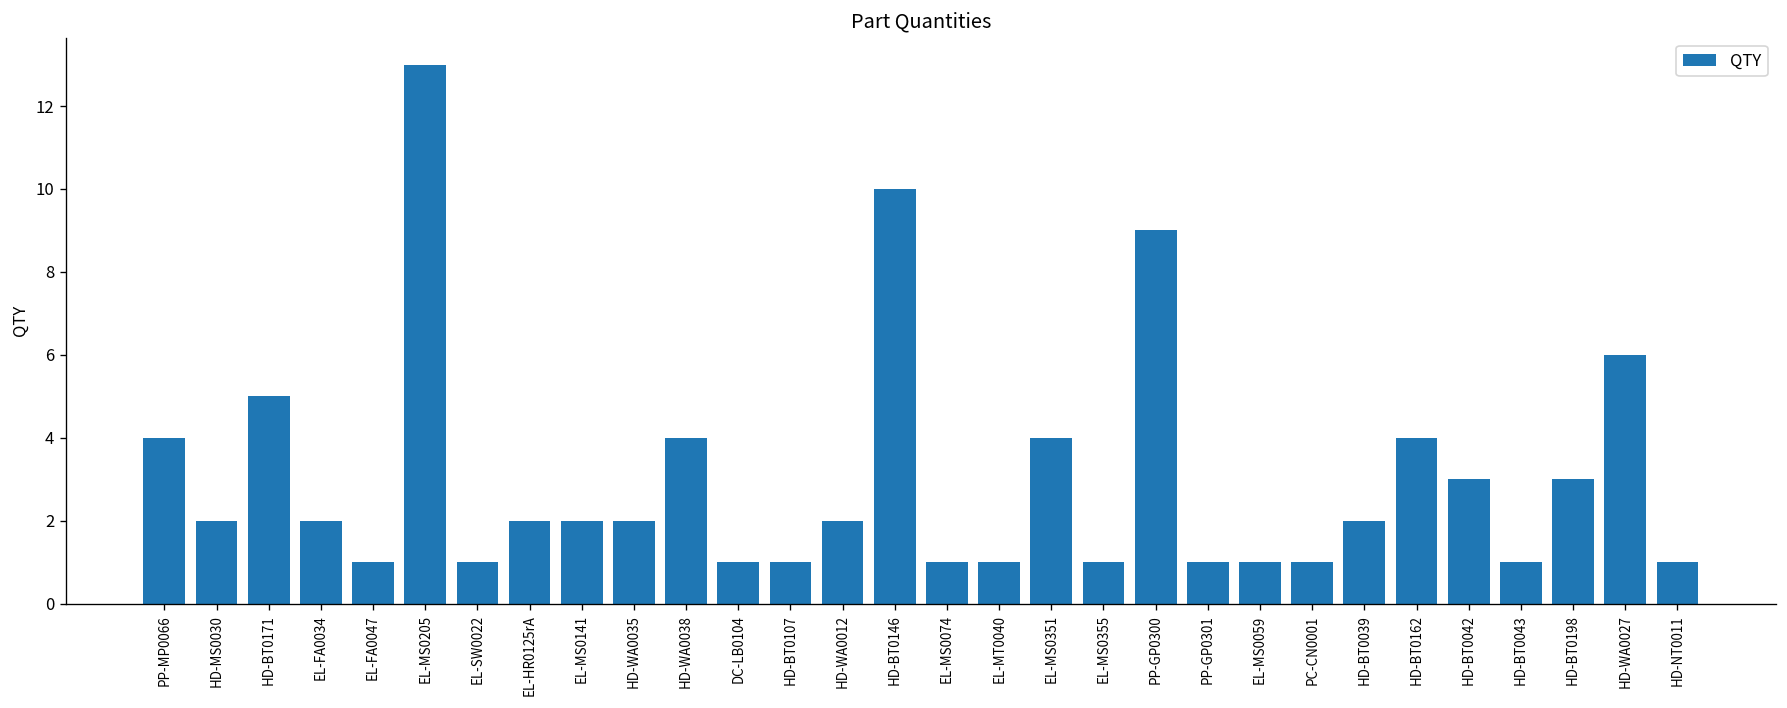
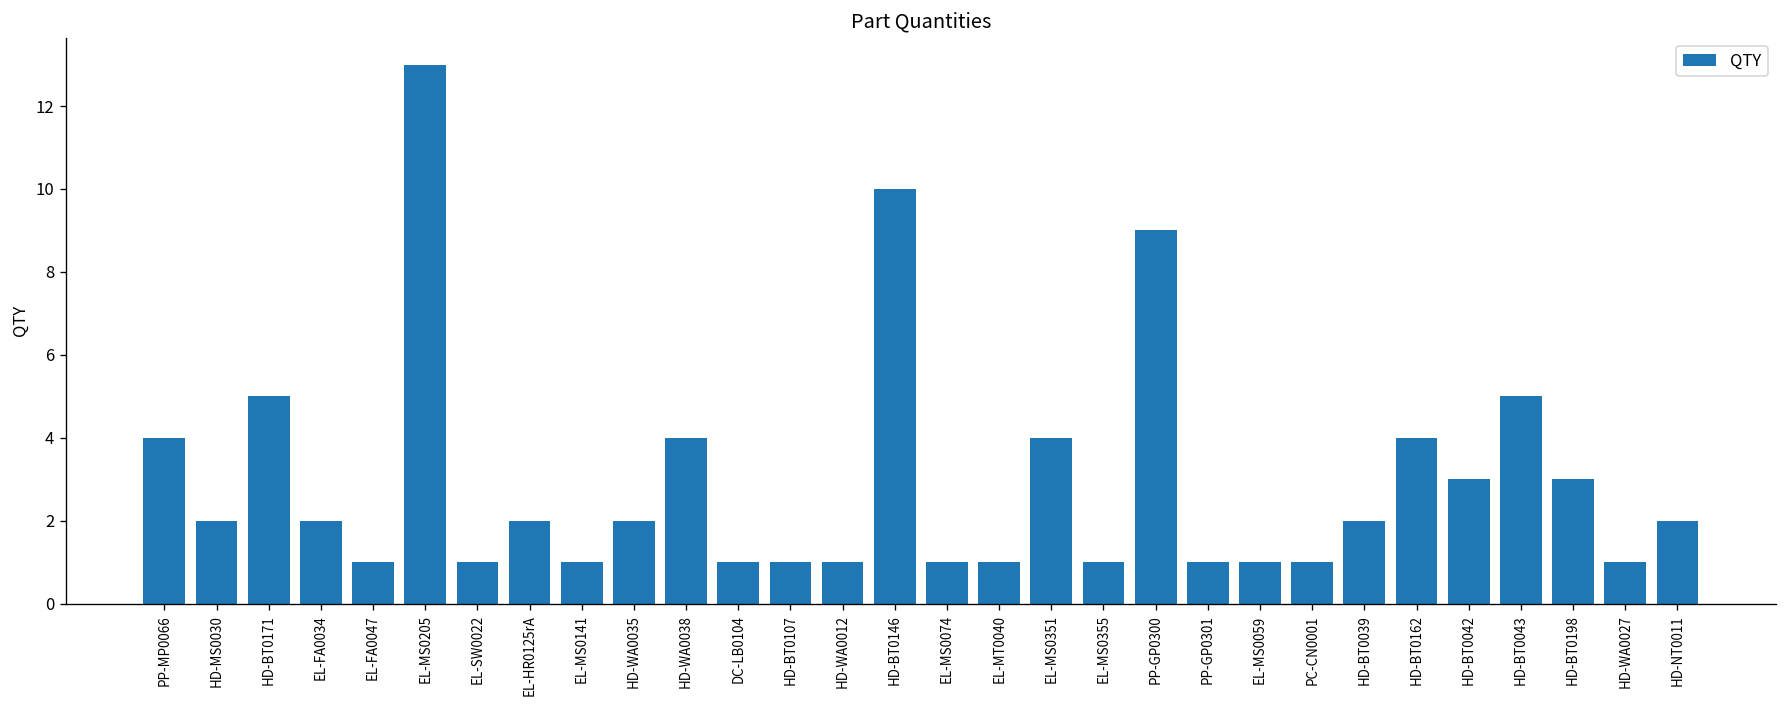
  {
    "PP-MP0066": 4,
    "HD-MS0030": 2,
    "HD-BT0171": 5,
    "EL-FA0034": 2,
    "EL-FA0047": 1,
    "EL-MS0205": 13,
    "EL-SW0022": 1,
    "EL-HR0125rA": 2,
-   "EL-MS0141": 2,
+   "EL-MS0141": 1,
    "HD-WA0035": 2,
    "HD-WA0038": 4,
    "DC-LB0104": 1,
    "HD-BT0107": 1,
-   "HD-WA0012": 2,
+   "HD-WA0012": 1,
    "HD-BT0146": 10,
    "EL-MS0074": 1,
    "EL-MT0040": 1,
    "EL-MS0351": 4,
    "EL-MS0355": 1,
    "PP-GP0300": 9,
    "PP-GP0301": 1,
    "EL-MS0059": 1,
    "PC-CN0001": 1,
    "HD-BT0039": 2,
    "HD-BT0162": 4,
    "HD-BT0042": 3,
-   "HD-BT0043": 1,
+   "HD-BT0043": 5,
    "HD-BT0198": 3,
-   "HD-WA0027": 6,
-   "HD-NT0011": 1
+   "HD-WA0027": 1,
+   "HD-NT0011": 2
  }
